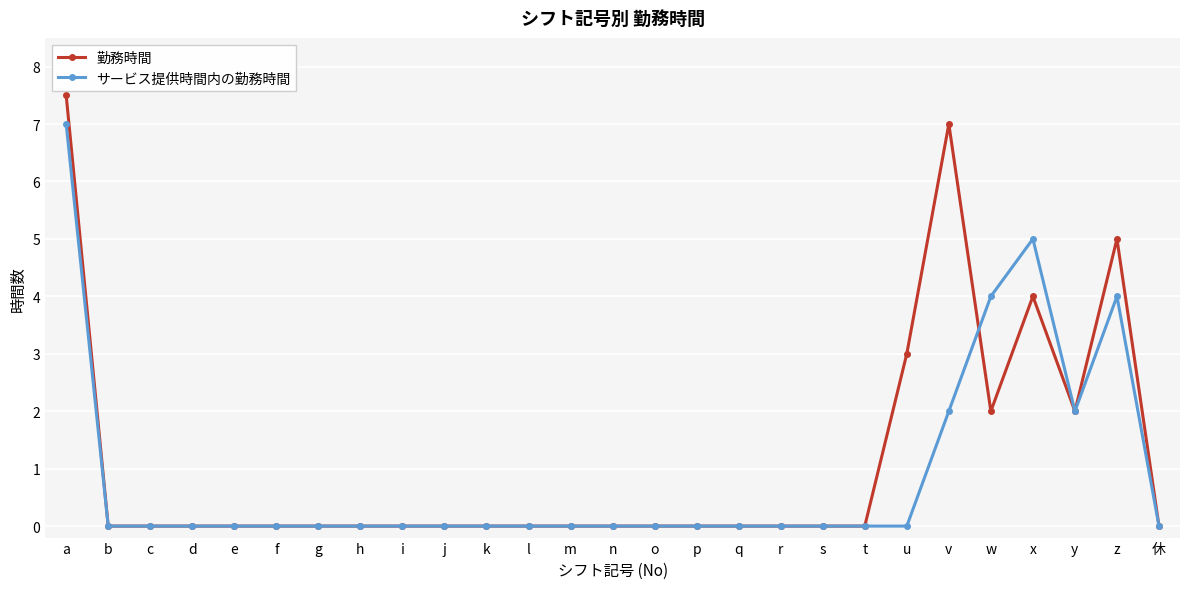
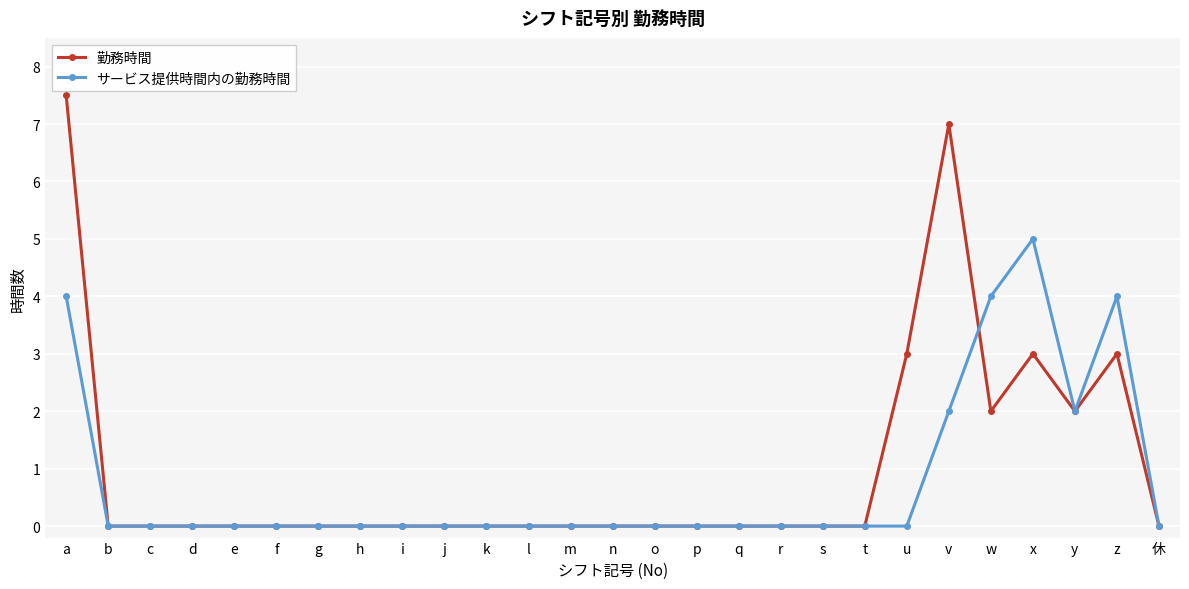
  {
    "勤務時間": {
      "a": 7.5,
      "u": 3,
      "v": 7,
      "w": 2,
-     "x": 4,
-     "z": 5
+     "x": 3,
+     "z": 3
    },
    "サービス提供時間内の勤務時間": {
-     "a": 7,
+     "a": 4,
      "u": 0,
      "v": 2,
      "w": 4,
      "x": 5,
      "z": 4
    }
  }
